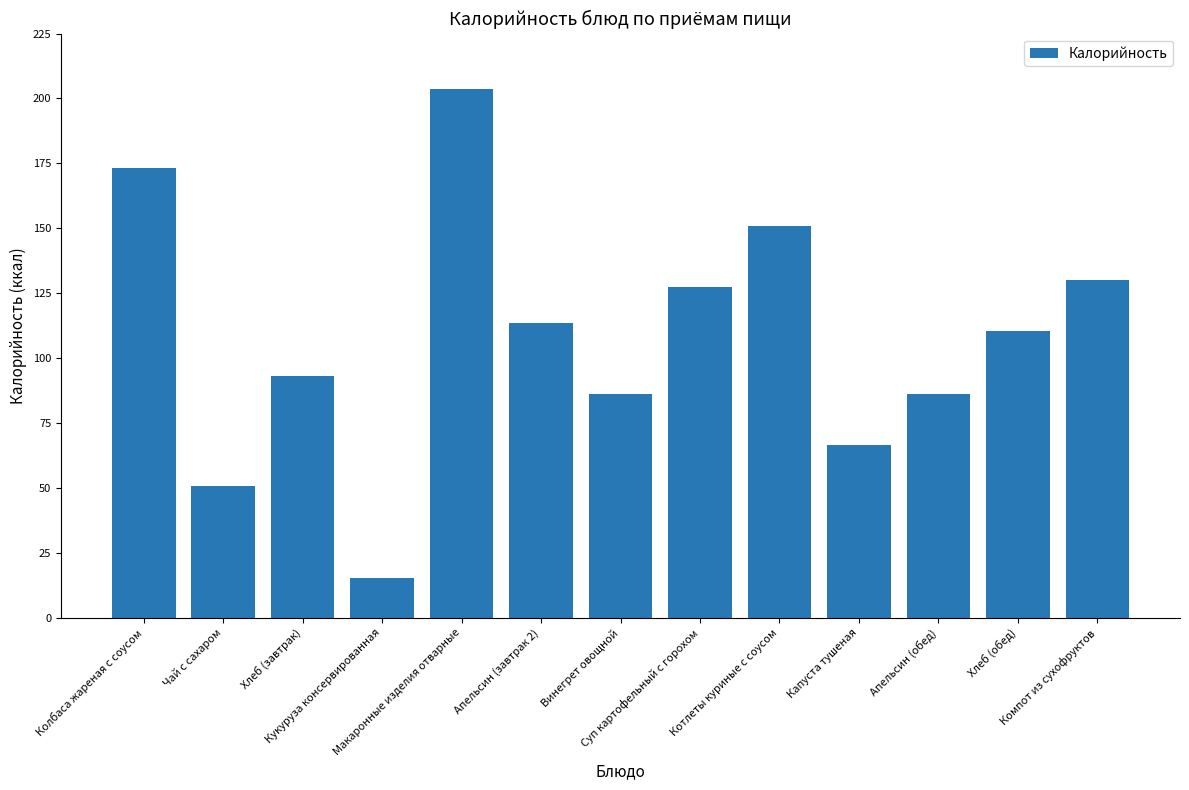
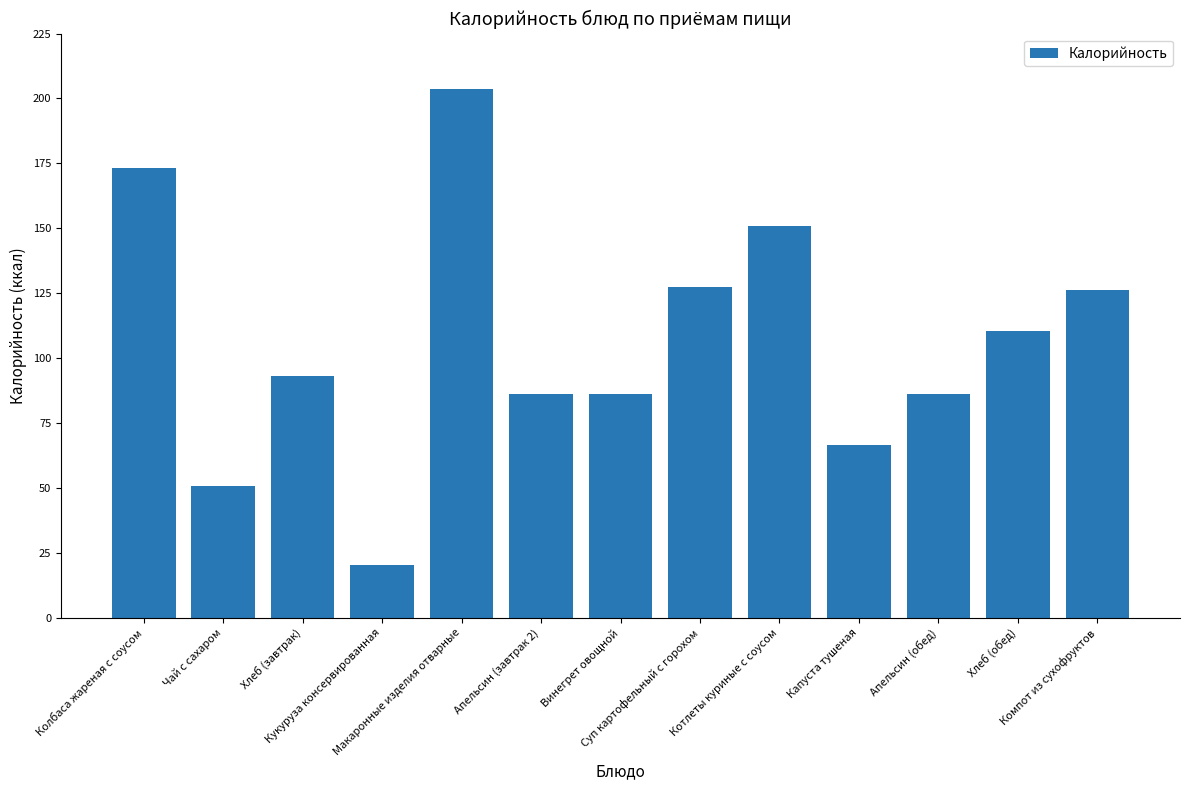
  {
    "Колбаса жареная с соусом": 173,
    "Чай с сахаром": 51,
    "Хлеб (завтрак)": 93,
-   "Кукуруза консервированная": 15,
+   "Кукуруза консервированная": 20,
    "Макаронные изделия отварные": 204,
-   "Апельсин (завтрак 2)": 113,
+   "Апельсин (завтрак 2)": 86,
    "Винегрет овощной": 86,
    "Суп картофельный с горохом": 128,
    "Котлеты куриные с соусом": 151,
    "Капуста тушеная": 67,
    "Апельсин (обед)": 86,
    "Хлеб (обед)": 110,
-   "Компот из сухофруктов": 130
+   "Компот из сухофруктов": 126
  }
